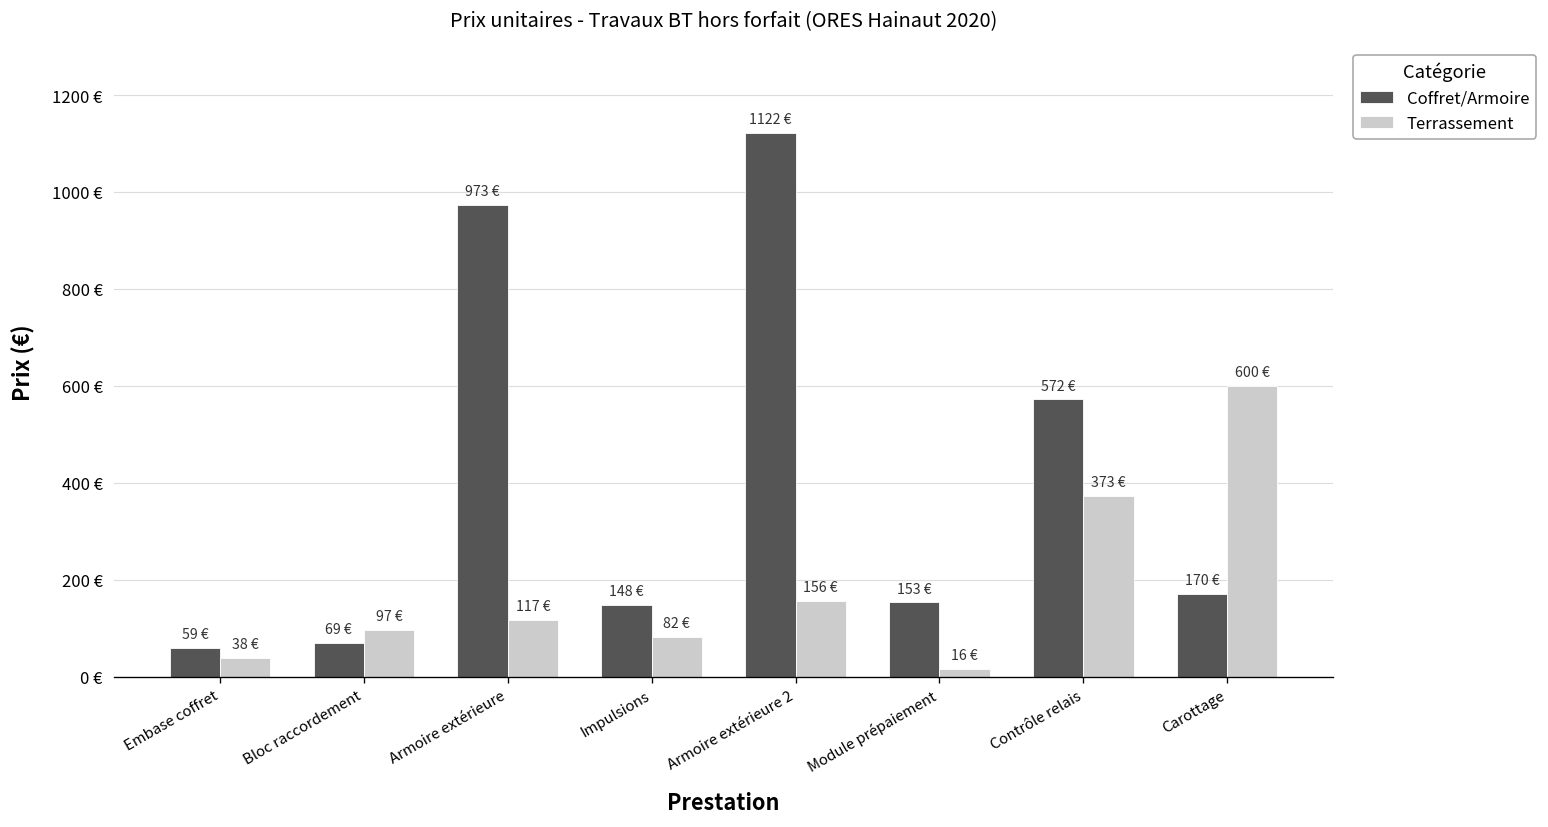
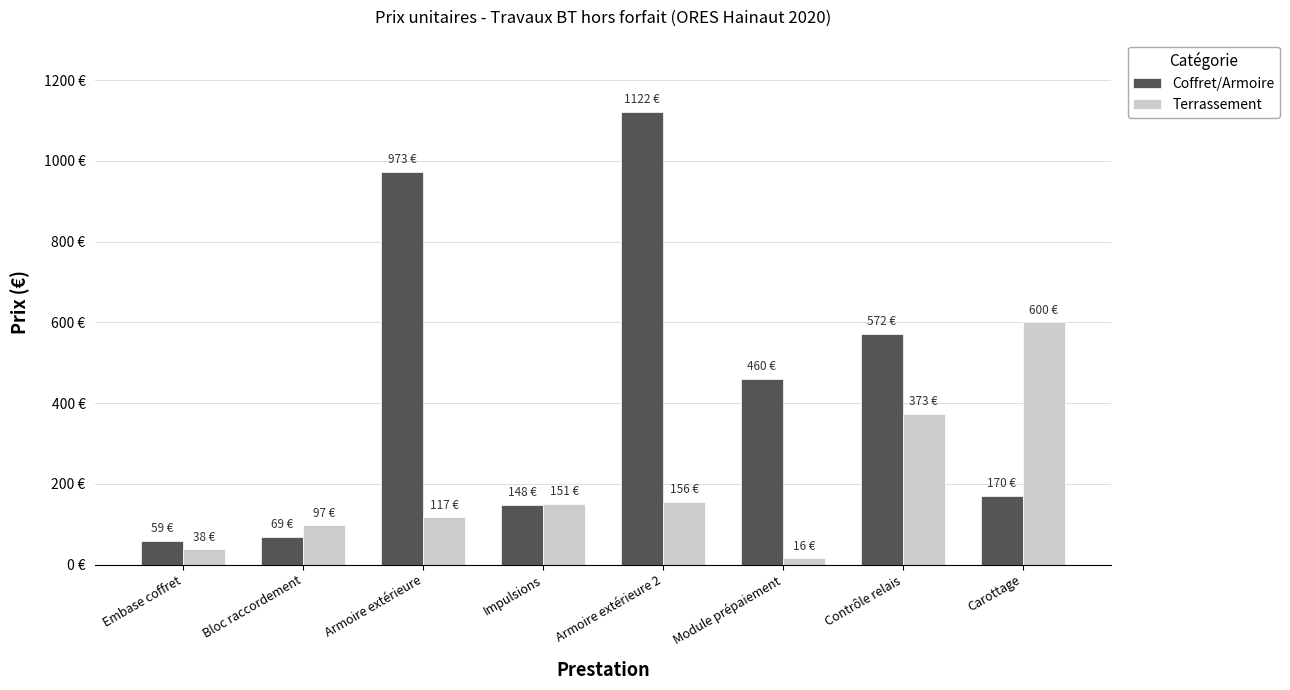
  {
    "Coffret/Armoire": {
      "Embase coffret": 59,
      "Bloc raccordement": 69,
      "Armoire extérieure": 973,
      "Impulsions": 148,
      "Armoire extérieure 2": 1122,
-     "Module prépaiement": 153,
+     "Module prépaiement": 460,
      "Contrôle relais": 572,
      "Carottage": 170
    },
    "Terrassement": {
      "Embase coffret": 38,
      "Bloc raccordement": 97,
      "Armoire extérieure": 117,
-     "Impulsions": 82,
+     "Impulsions": 151,
      "Armoire extérieure 2": 156,
      "Module prépaiement": 16,
      "Contrôle relais": 373,
      "Carottage": 600
    }
  }
